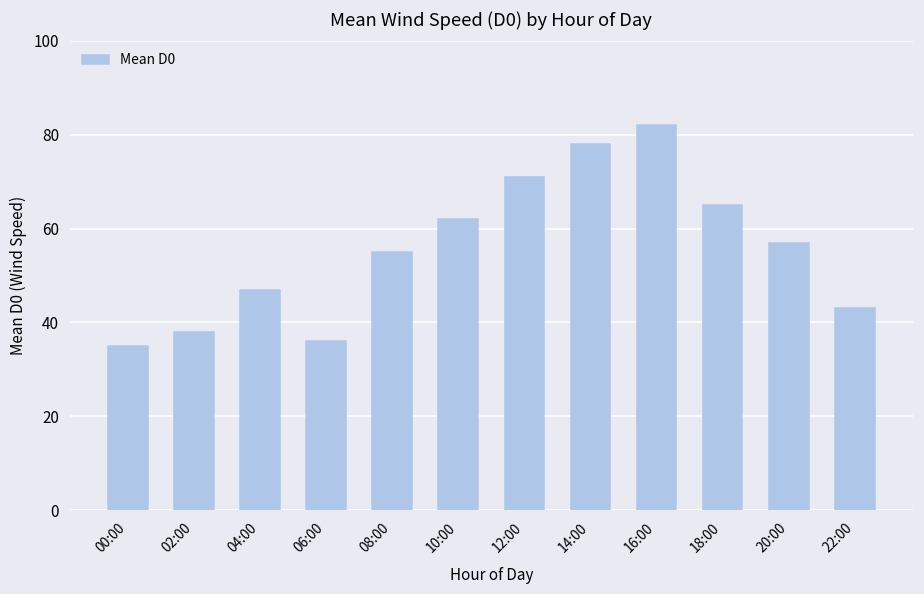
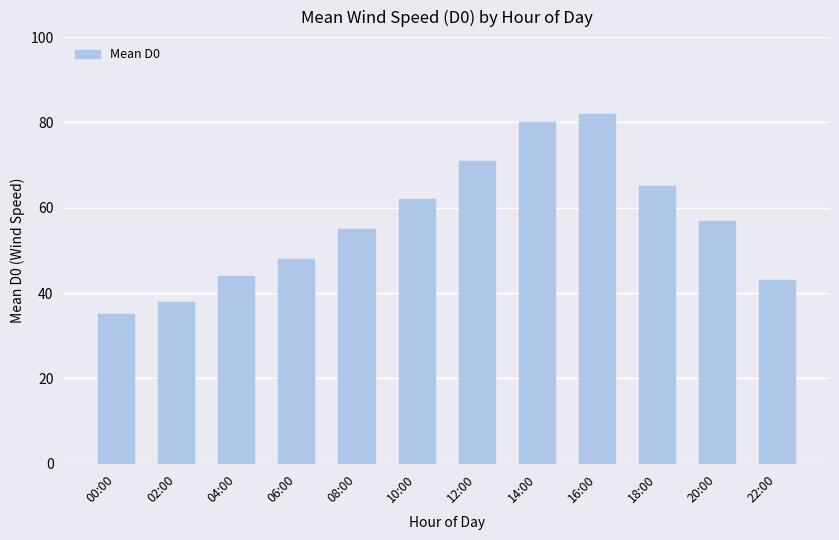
  {
    "00:00": 35,
    "02:00": 38,
-   "04:00": 47,
-   "06:00": 36,
+   "04:00": 44,
+   "06:00": 48,
    "08:00": 55,
    "10:00": 62,
    "12:00": 71,
-   "14:00": 78,
+   "14:00": 80,
    "16:00": 82,
    "18:00": 65,
    "20:00": 57,
    "22:00": 43
  }
